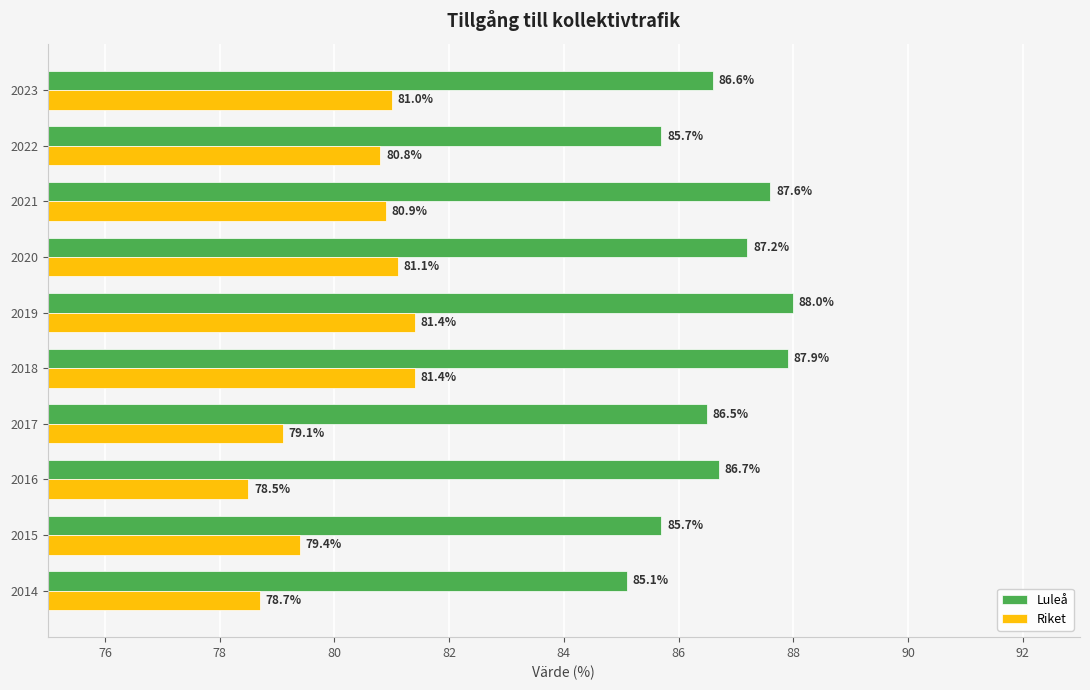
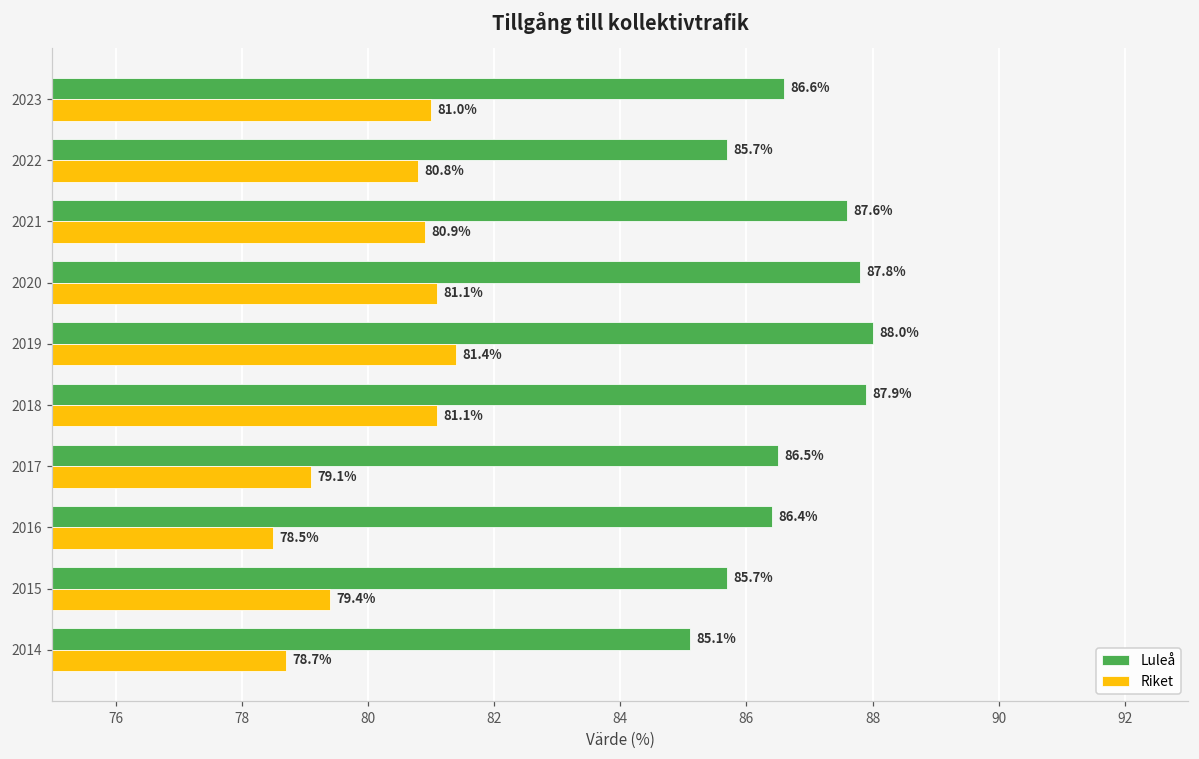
  {
    "Luleå": {
      "2023": "86.6%",
      "2022": "85.7%",
      "2021": "87.6%",
-     "2020": "87.2%",
+     "2020": "87.8%",
      "2019": "88.0%",
      "2018": "87.9%",
      "2017": "86.5%",
-     "2016": "86.7%",
+     "2016": "86.4%",
      "2015": "85.7%",
      "2014": "85.1%"
    },
    "Riket": {
      "2023": "81.0%",
      "2022": "80.8%",
      "2021": "80.9%",
      "2020": "81.1%",
      "2019": "81.4%",
-     "2018": "81.4%",
+     "2018": "81.1%",
      "2017": "79.1%",
      "2016": "78.5%",
      "2015": "79.4%",
      "2014": "78.7%"
    }
  }
